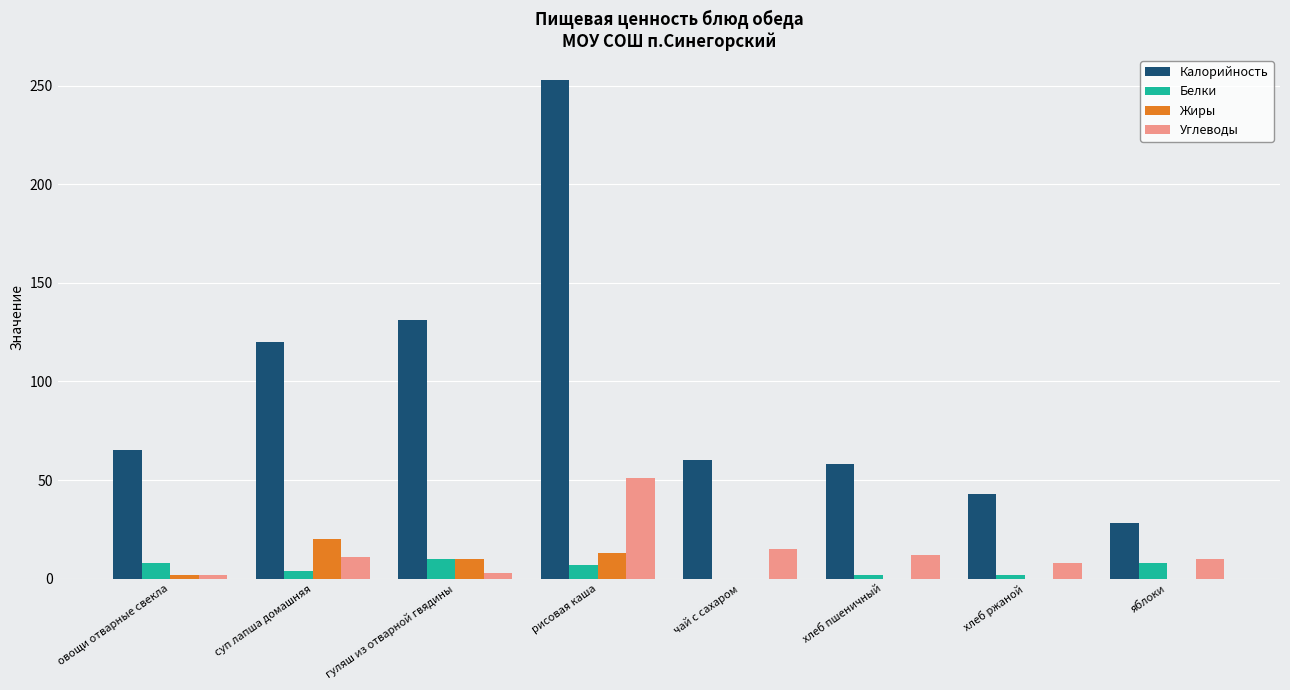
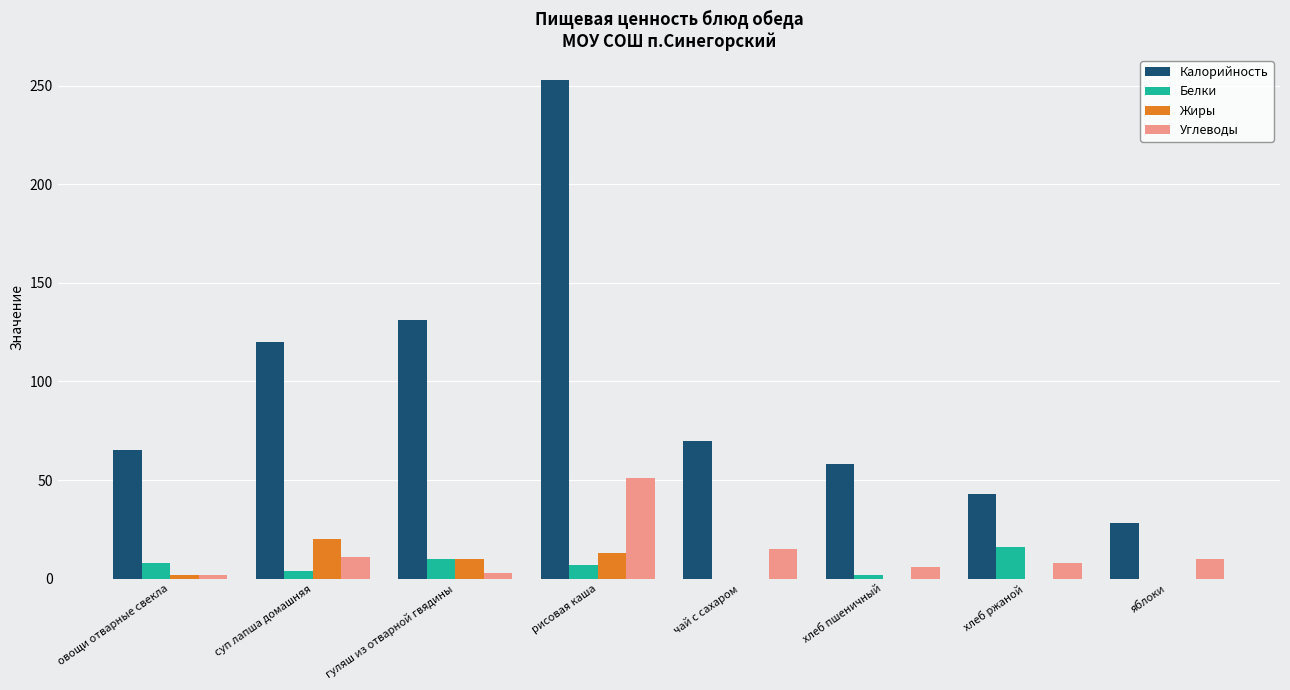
  {
    "Калорийность": {
      "овощи отварные свекла": 65,
      "суп лапша домашняя": 120,
      "гуляш из отварной гвядины": 131,
      "рисовая каша": 253,
-     "чай с сахаром": 60,
+     "чай с сахаром": 70,
      "хлеб пшеничный": 58,
      "хлеб ржаной": 43,
      "яблоки": 28
    },
    "Белки": {
      "овощи отварные свекла": 8,
      "суп лапша домашняя": 4,
      "гуляш из отварной гвядины": 10,
      "рисовая каша": 7,
      "чай с сахаром": 0,
      "хлеб пшеничный": 2,
-     "хлеб ржаной": 2,
-     "яблоки": 8
+     "хлеб ржаной": 16,
+     "яблоки": 0
    },
    "Жиры": {
      "овощи отварные свекла": 2,
      "суп лапша домашняя": 20,
      "гуляш из отварной гвядины": 10,
      "рисовая каша": 13,
      "чай с сахаром": 0,
      "хлеб пшеничный": 0,
      "хлеб ржаной": 0,
      "яблоки": 0
    },
    "Углеводы": {
      "овощи отварные свекла": 2,
      "суп лапша домашняя": 11,
      "гуляш из отварной гвядины": 3,
      "рисовая каша": 51,
      "чай с сахаром": 15,
-     "хлеб пшеничный": 12,
+     "хлеб пшеничный": 6,
      "хлеб ржаной": 8,
      "яблоки": 10
    }
  }
